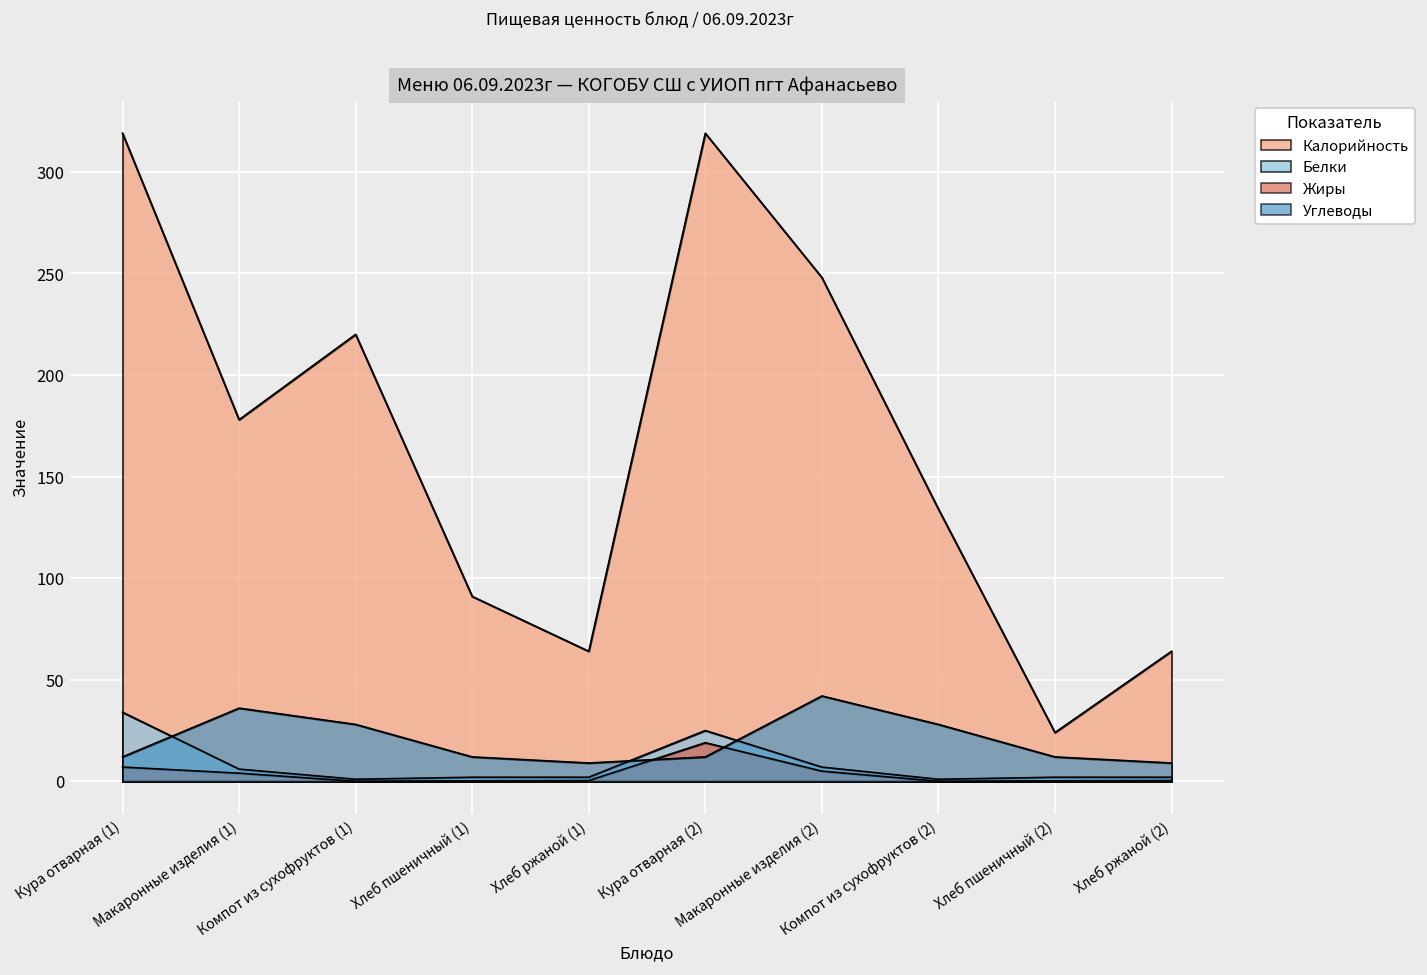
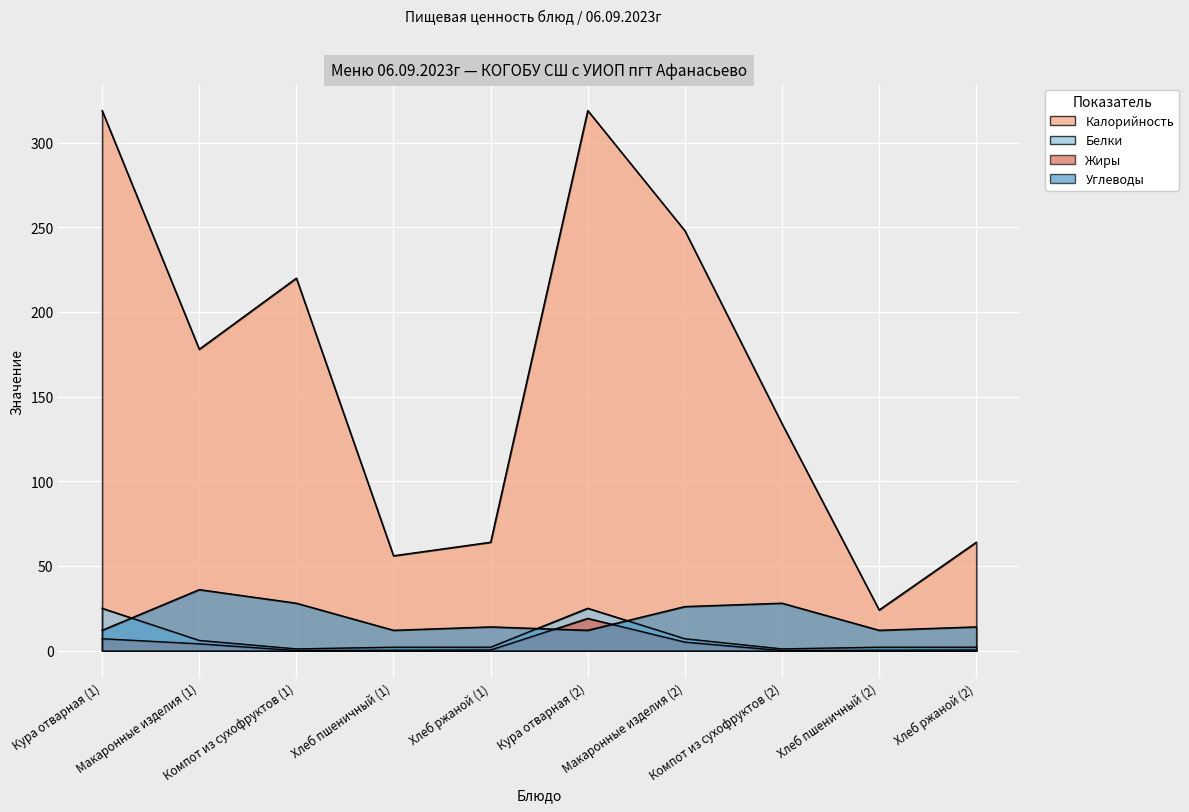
  {
    "Калорийность": {
      "Кура отварная (1)": 319,
      "Макаронные изделия (1)": 178,
      "Компот из сухофруктов (1)": 220,
-     "Хлеб пшеничный (1)": 91,
+     "Хлеб пшеничный (1)": 56,
      "Хлеб ржаной (1)": 64,
      "Кура отварная (2)": 319,
      "Макаронные изделия (2)": 248,
      "Компот из сухофруктов (2)": 134,
      "Хлеб пшеничный (2)": 24,
      "Хлеб ржаной (2)": 64
    },
    "Белки": {
-     "Кура отварная (1)": 34,
+     "Кура отварная (1)": 25,
      "Макаронные изделия (1)": 6,
      "Хлеб пшеничный (1)": 2,
      "Хлеб ржаной (1)": 2,
      "Кура отварная (2)": 25,
      "Макаронные изделия (2)": 7,
      "Хлеб пшеничный (2)": 2,
      "Хлеб ржаной (2)": 2
    },
    "Жиры": {
      "Кура отварная (1)": 7,
      "Макаронные изделия (1)": 4,
      "Хлеб пшеничный (1)": 0,
      "Хлеб ржаной (1)": 0,
      "Кура отварная (2)": 19,
      "Макаронные изделия (2)": 5,
      "Хлеб пшеничный (2)": 0,
      "Хлеб ржаной (2)": 0
    },
    "Углеводы": {
      "Кура отварная (1)": 12,
      "Макаронные изделия (1)": 36,
      "Компот из сухофруктов (1)": 28,
      "Хлеб пшеничный (1)": 12,
-     "Хлеб ржаной (1)": 9,
+     "Хлеб ржаной (1)": 14,
      "Кура отварная (2)": 12,
-     "Макаронные изделия (2)": 42,
+     "Макаронные изделия (2)": 26,
      "Компот из сухофруктов (2)": 28,
      "Хлеб пшеничный (2)": 12,
-     "Хлеб ржаной (2)": 9
+     "Хлеб ржаной (2)": 14
    }
  }
